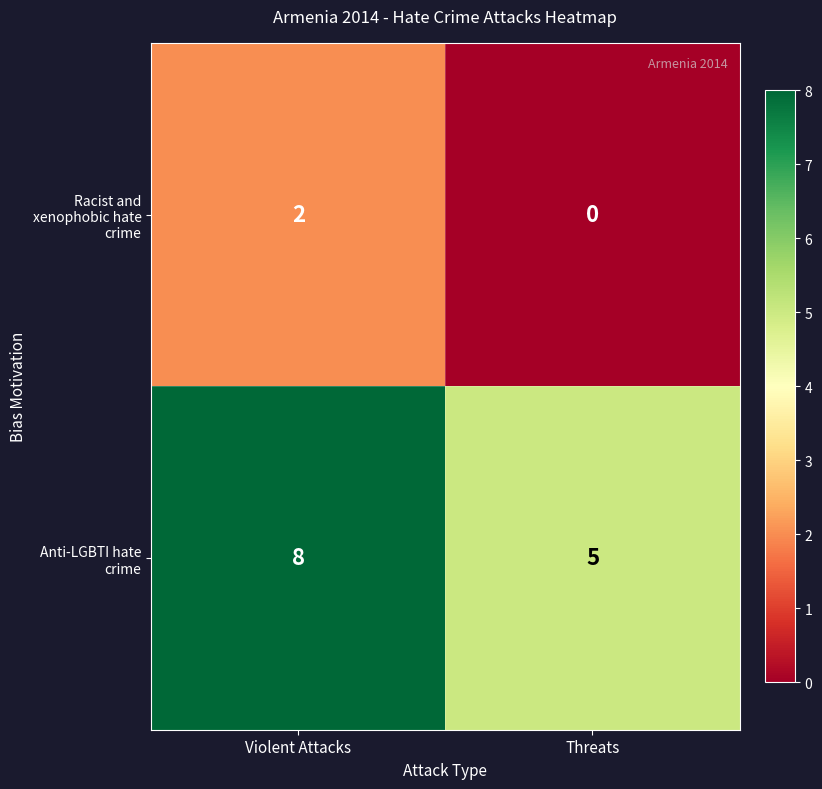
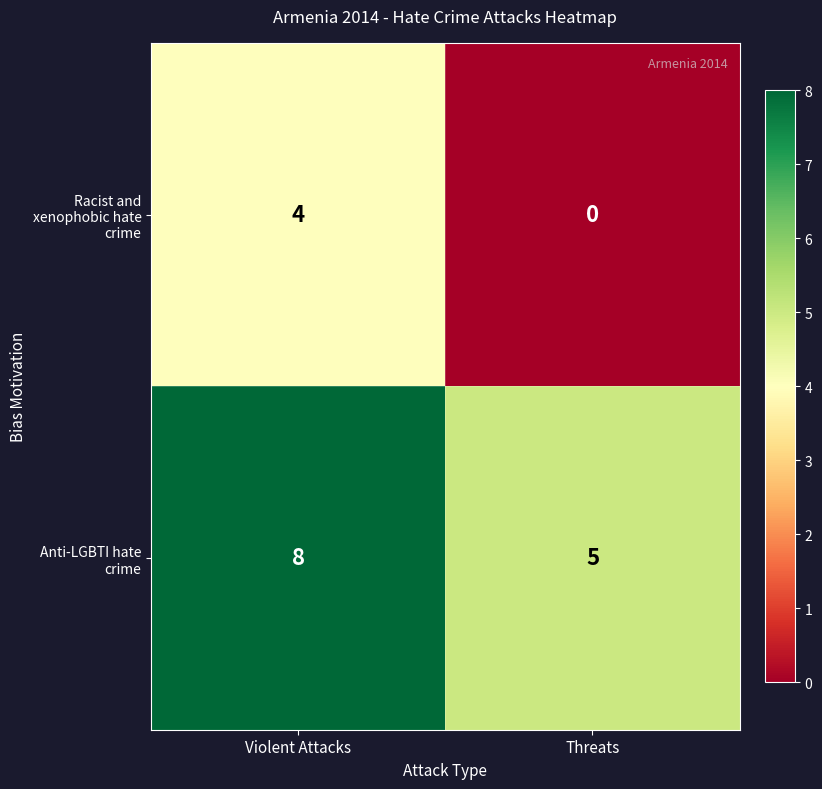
  {
    "Racist and xenophobic hate crime": {
-     "Violent Attacks": 2
+     "Violent Attacks": 4
    },
    "Anti-LGBTI hate crime": {
      "Violent Attacks": 8,
      "Threats": 5
    }
  }
